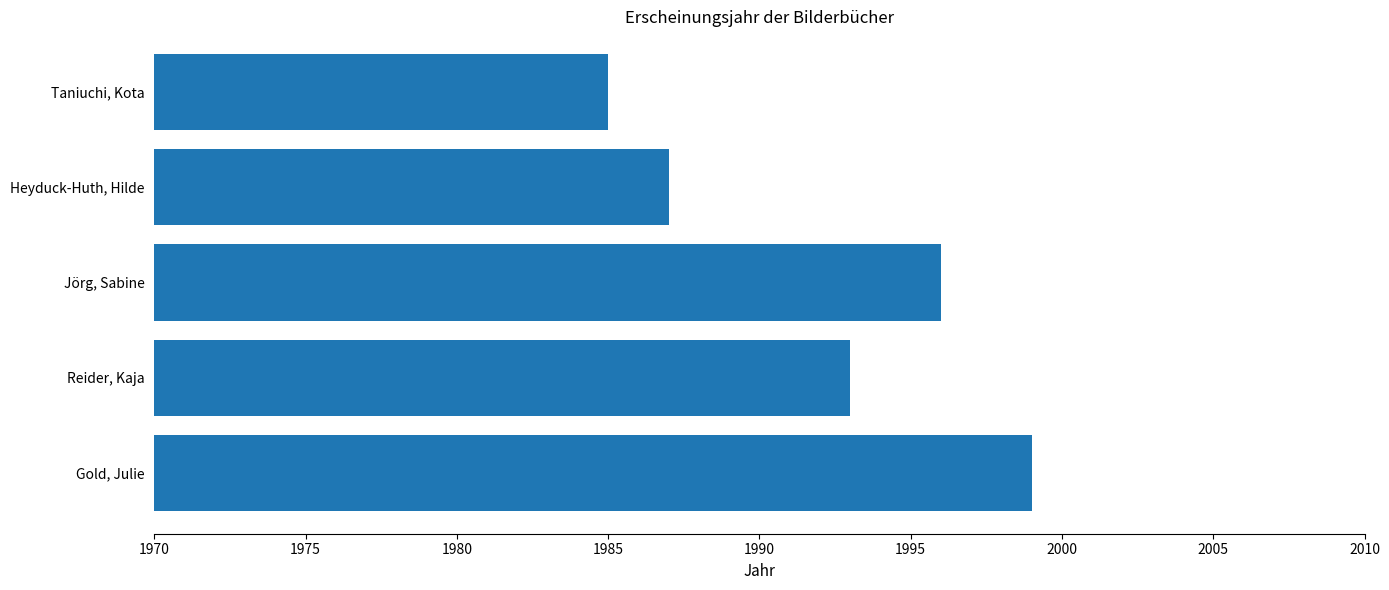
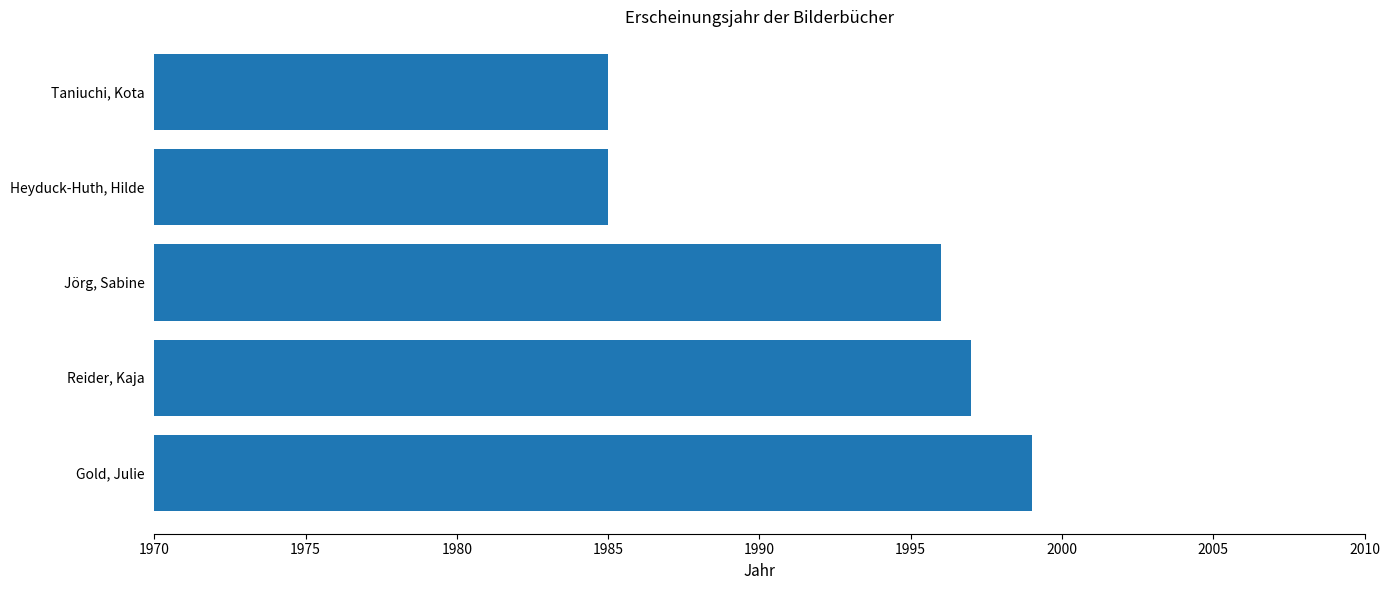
  {
    "Taniuchi, Kota": 1985,
-   "Heyduck-Huth, Hilde": 1987,
+   "Heyduck-Huth, Hilde": 1985,
    "Jörg, Sabine": 1996,
-   "Reider, Kaja": 1993,
+   "Reider, Kaja": 1997,
    "Gold, Julie": 1999
  }
